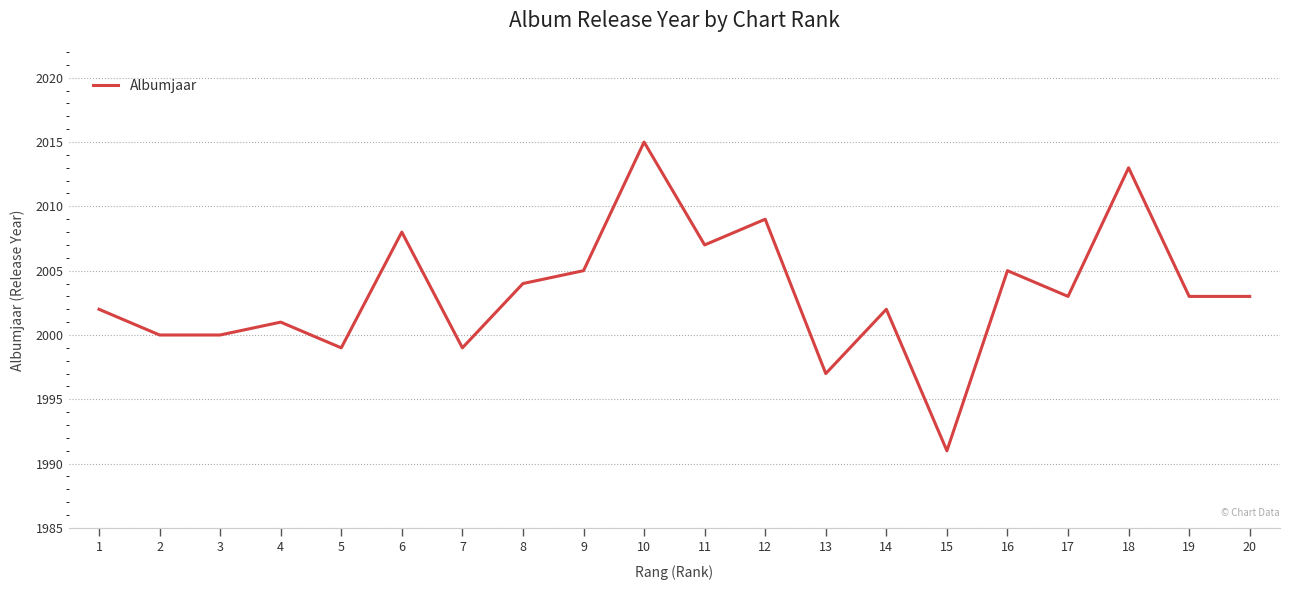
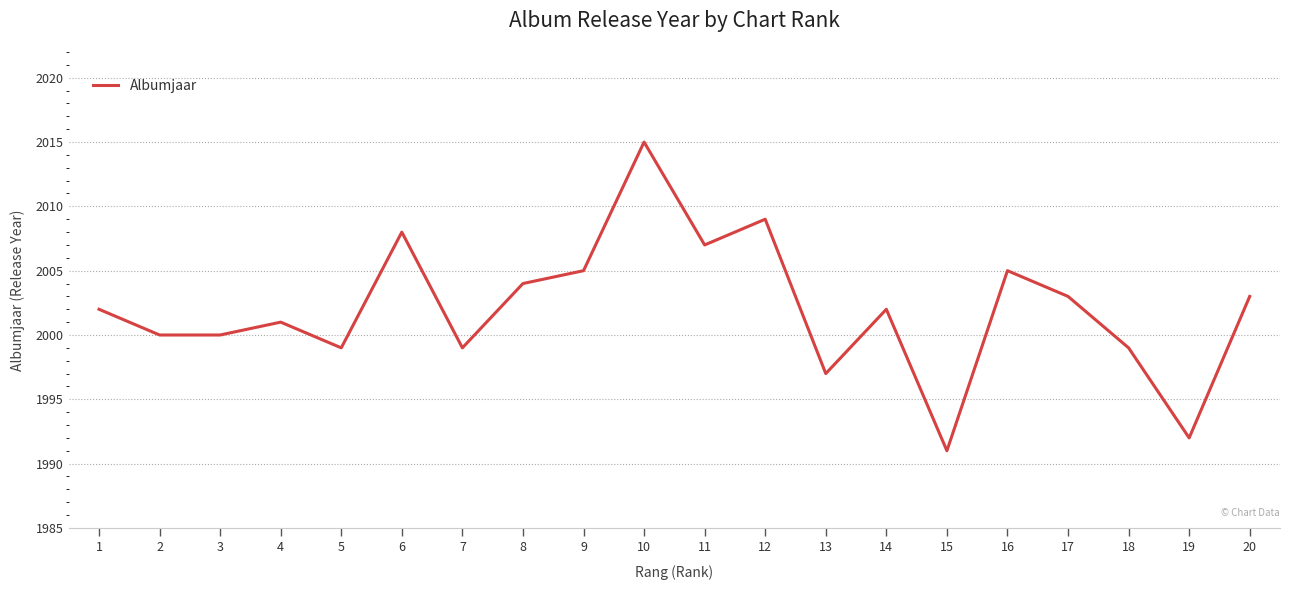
  {
    "1": 2002,
    "2": 2000,
    "3": 2000,
    "4": 2001,
    "5": 1999,
    "6": 2008,
    "7": 1999,
    "8": 2004,
    "9": 2005,
    "10": 2015,
    "11": 2007,
    "12": 2009,
    "13": 1997,
    "14": 2002,
    "15": 1991,
    "16": 2005,
    "17": 2003,
-   "18": 2013,
-   "19": 2003,
+   "18": 1999,
+   "19": 1992,
    "20": 2003
  }
